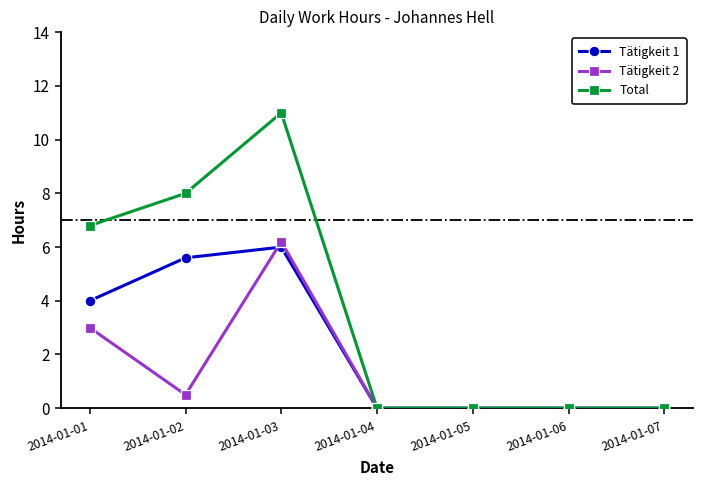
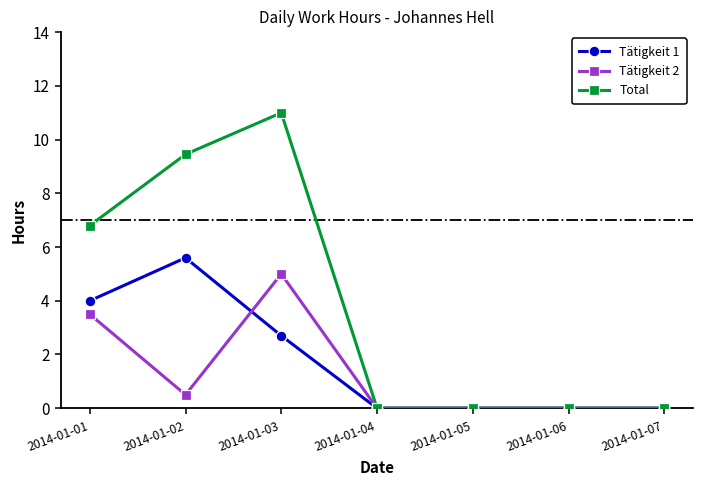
  {
    "Tätigkeit 1": {
      "2014-01-01": 4.0,
      "2014-01-02": 5.6,
-     "2014-01-03": 6.0
+     "2014-01-03": 2.7
    },
    "Tätigkeit 2": {
-     "2014-01-01": 3.0,
+     "2014-01-01": 3.5,
      "2014-01-02": 0.5,
-     "2014-01-03": 6.2
+     "2014-01-03": 5.0
    },
    "Total": {
      "2014-01-01": 6.8,
-     "2014-01-02": 8.0,
+     "2014-01-02": 9.5,
      "2014-01-03": 11.0
    }
  }
